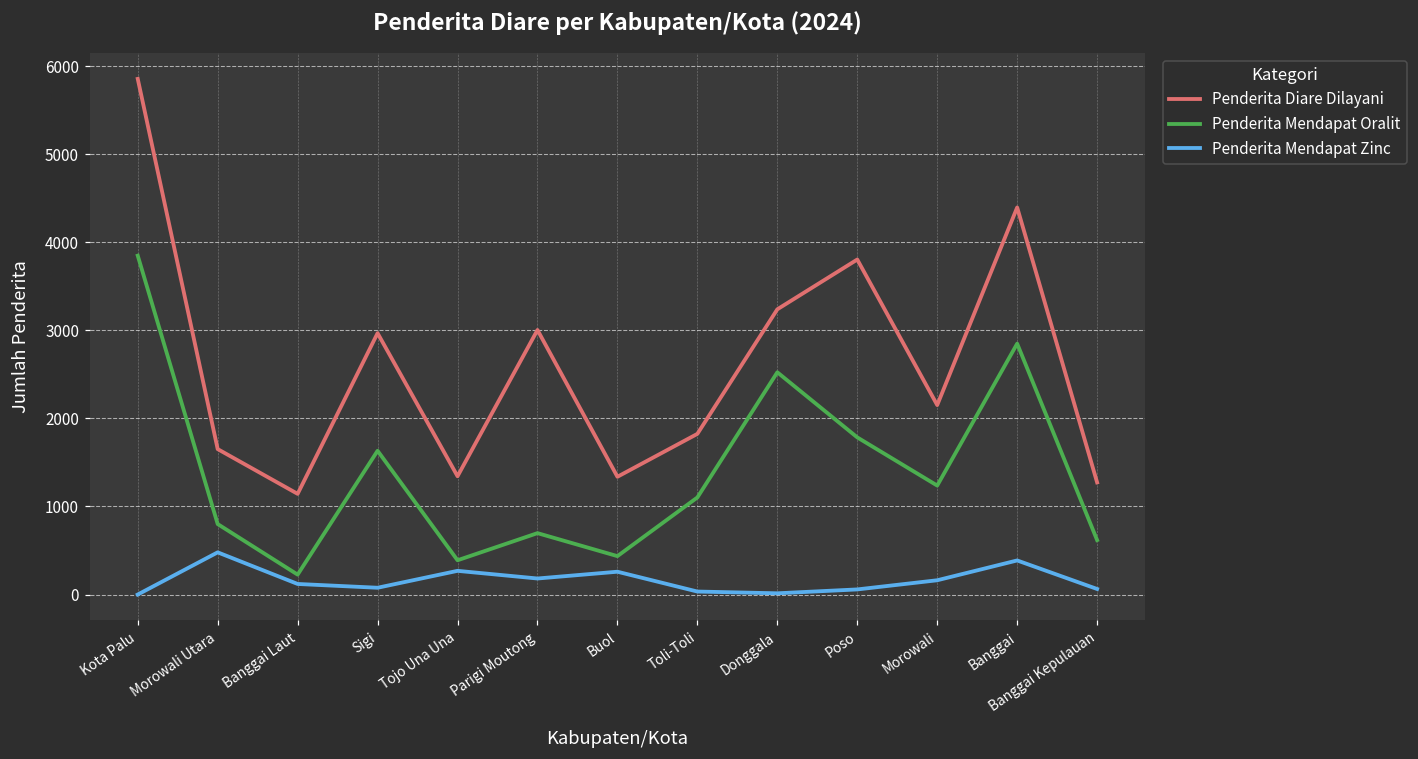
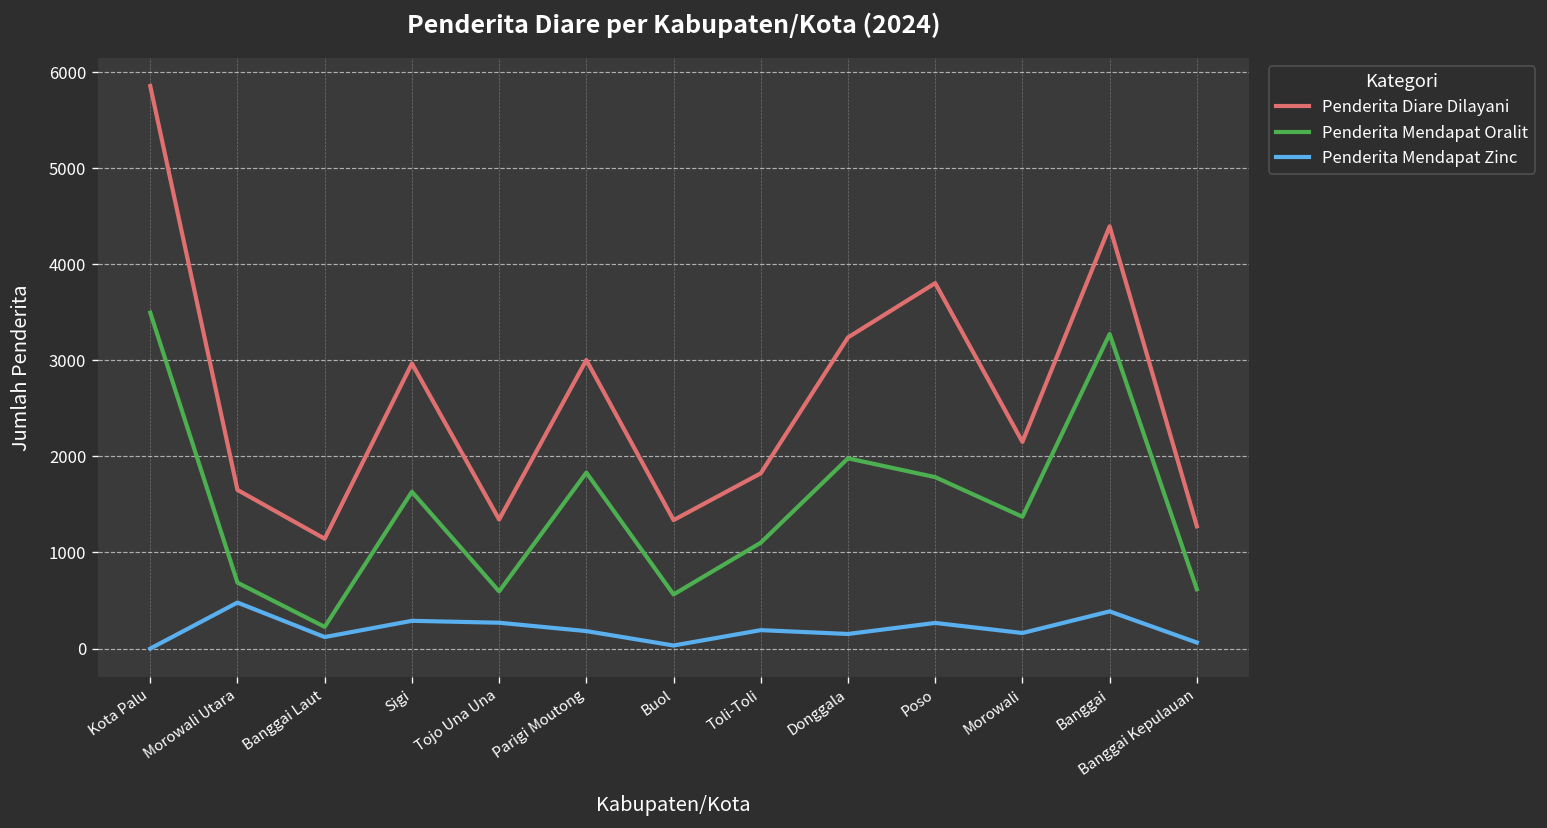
  {
    "Penderita Diare Dilayani": {
      "Kota Palu": 5900,
      "Morowali Utara": 1700,
      "Banggai Laut": 1100,
      "Sigi": 3000,
      "Tojo Una Una": 1300,
      "Parigi Moutong": 3000,
      "Buol": 1300,
      "Toli-Toli": 1800,
      "Donggala": 3200,
      "Poso": 3800,
      "Morowali": 2200,
      "Banggai": 4400,
      "Banggai Kepulauan": 1300
    },
    "Penderita Mendapat Oralit": {
-     "Kota Palu": 3800,
-     "Morowali Utara": 800,
+     "Kota Palu": 3500,
+     "Morowali Utara": 700,
      "Banggai Laut": 200,
      "Sigi": 1600,
-     "Tojo Una Una": 400,
-     "Parigi Moutong": 700,
-     "Buol": 400,
+     "Tojo Una Una": 600,
+     "Parigi Moutong": 1800,
+     "Buol": 600,
      "Toli-Toli": 1100,
-     "Donggala": 2500,
+     "Donggala": 2000,
      "Poso": 1800,
-     "Morowali": 1200,
-     "Banggai": 2800,
+     "Morowali": 1400,
+     "Banggai": 3300,
      "Banggai Kepulauan": 600
    },
    "Penderita Mendapat Zinc": {
      "Kota Palu": 0,
      "Morowali Utara": 500,
      "Banggai Laut": 100,
-     "Sigi": 100,
+     "Sigi": 300,
      "Tojo Una Una": 300,
      "Parigi Moutong": 200,
-     "Buol": 300,
-     "Toli-Toli": 0,
-     "Donggala": 0,
-     "Poso": 100,
+     "Buol": 0,
+     "Toli-Toli": 200,
+     "Donggala": 200,
+     "Poso": 300,
      "Morowali": 200,
      "Banggai": 400,
      "Banggai Kepulauan": 100
    }
  }
